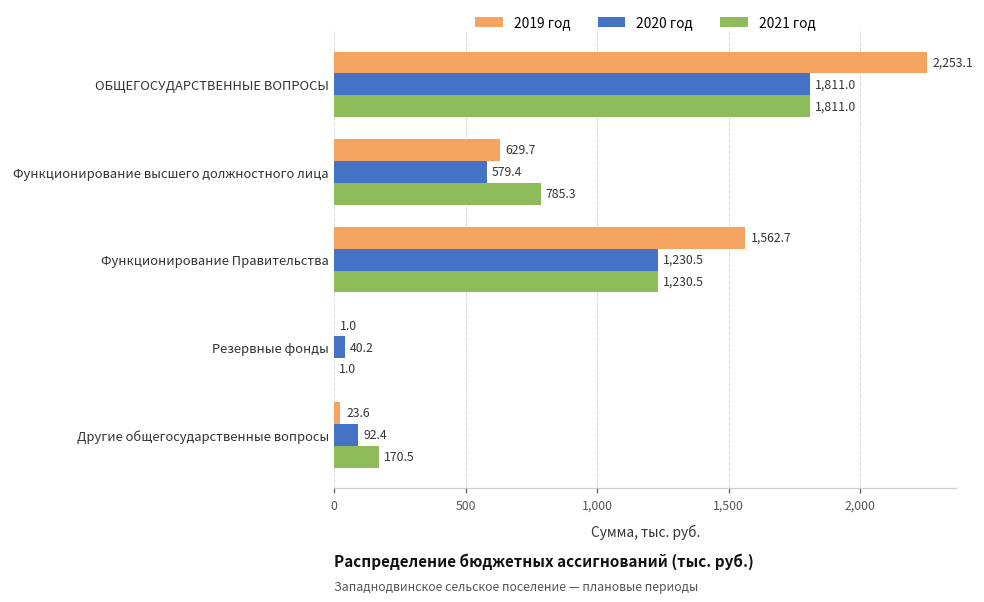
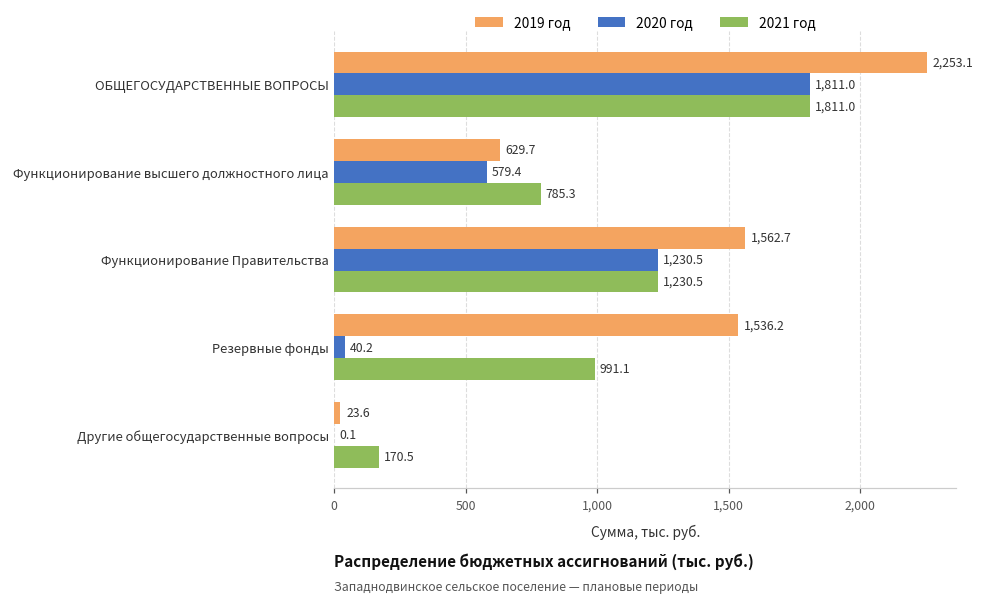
  {
    "2019 год": {
      "ОБЩЕГОСУДАРСТВЕННЫЕ ВОПРОСЫ": "2,253.1",
      "Функционирование высшего должностного лица": "629.7",
      "Функционирование Правительства": "1,562.7",
-     "Резервные фонды": "1.0",
+     "Резервные фонды": "1,536.2",
      "Другие общегосударственные вопросы": "23.6"
    },
    "2020 год": {
      "ОБЩЕГОСУДАРСТВЕННЫЕ ВОПРОСЫ": "1,811.0",
      "Функционирование высшего должностного лица": "579.4",
      "Функционирование Правительства": "1,230.5",
      "Резервные фонды": "40.2",
-     "Другие общегосударственные вопросы": "92.4"
+     "Другие общегосударственные вопросы": "0.1"
    },
    "2021 год": {
      "ОБЩЕГОСУДАРСТВЕННЫЕ ВОПРОСЫ": "1,811.0",
      "Функционирование высшего должностного лица": "785.3",
      "Функционирование Правительства": "1,230.5",
-     "Резервные фонды": "1.0",
+     "Резервные фонды": "991.1",
      "Другие общегосударственные вопросы": "170.5"
    }
  }
